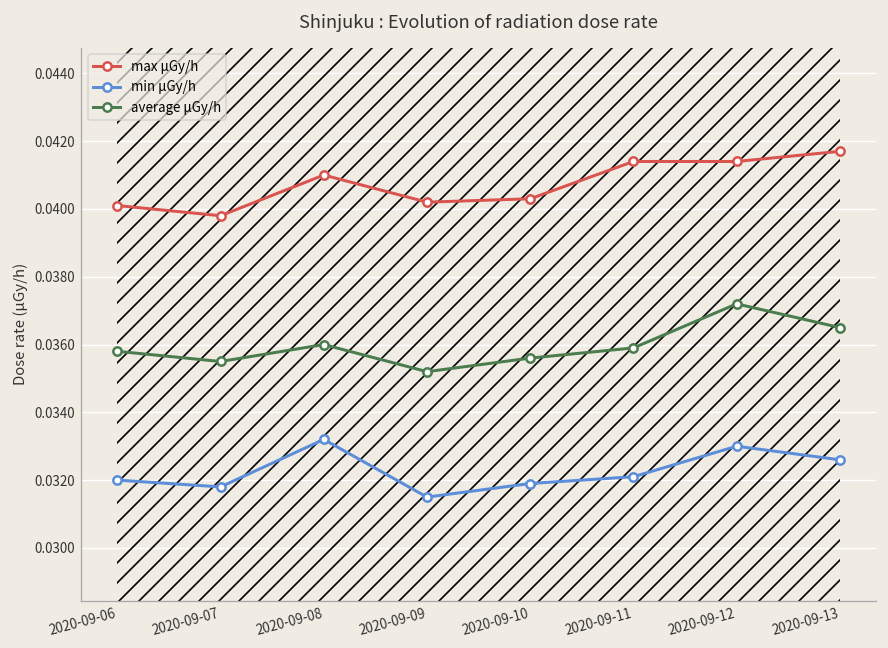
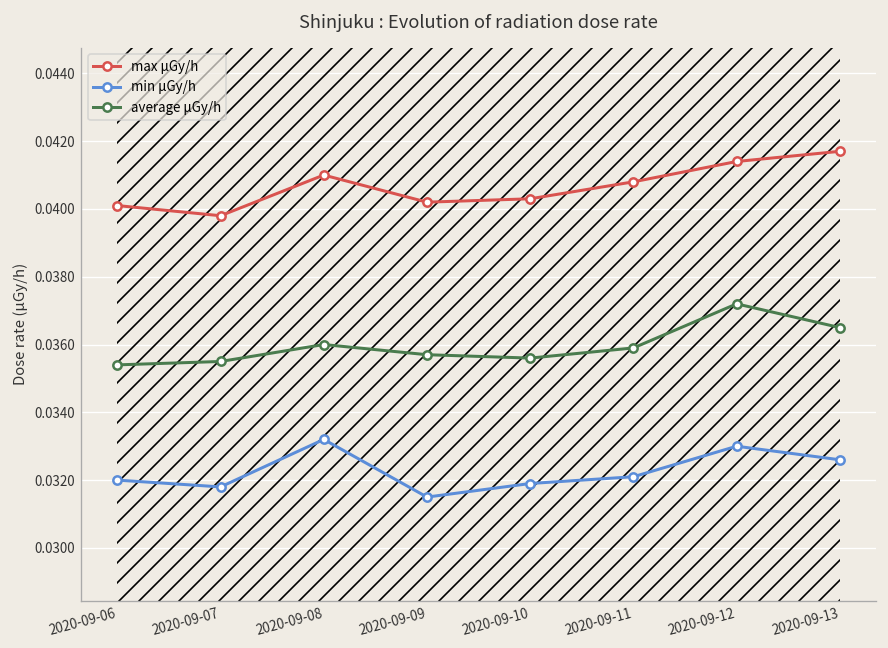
  {
    "max μGy/h": {
      "2020-09-06": 0.0401,
      "2020-09-07": 0.0398,
      "2020-09-08": 0.0410,
      "2020-09-09": 0.0402,
      "2020-09-10": 0.0403,
-     "2020-09-11": 0.0414,
+     "2020-09-11": 0.0408,
      "2020-09-12": 0.0414,
      "2020-09-13": 0.0417
    },
    "min μGy/h": {
      "2020-09-06": 0.0320,
      "2020-09-07": 0.0318,
      "2020-09-08": 0.0332,
      "2020-09-09": 0.0315,
      "2020-09-10": 0.0319,
      "2020-09-11": 0.0321,
      "2020-09-12": 0.0330,
      "2020-09-13": 0.0326
    },
    "average μGy/h": {
-     "2020-09-06": 0.0358,
+     "2020-09-06": 0.0354,
      "2020-09-07": 0.0355,
      "2020-09-08": 0.0360,
-     "2020-09-09": 0.0352,
+     "2020-09-09": 0.0357,
      "2020-09-10": 0.0356,
      "2020-09-11": 0.0359,
      "2020-09-12": 0.0372,
      "2020-09-13": 0.0365
    }
  }
